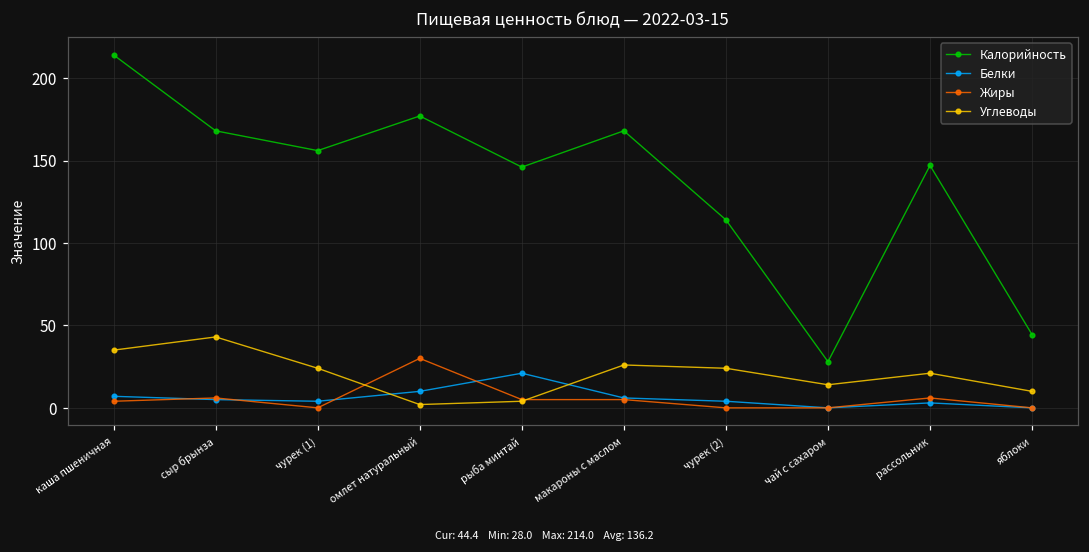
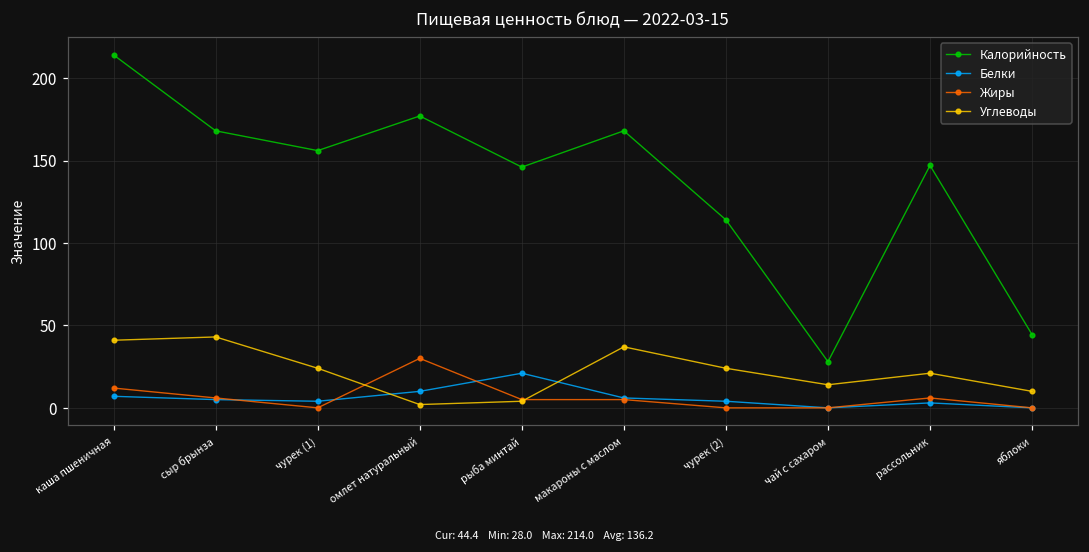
  {
    "Калорийность": {
      "каша пшеничная": 214,
      "сыр брынза": 168,
      "чурек (1)": 156,
      "омлет натуральный": 177,
      "рыба минтай": 146,
      "макароны с маслом": 168,
      "чурек (2)": 114,
      "чай с сахаром": 28,
      "рассольник": 147,
      "яблоки": 44
    },
    "Белки": {
      "каша пшеничная": 7,
      "чурек (1)": 4,
      "омлет натуральный": 10,
      "рыба минтай": 21,
      "чурек (2)": 4,
      "рассольник": 3
    },
    "Жиры": {
-     "каша пшеничная": 4,
+     "каша пшеничная": 12,
      "чурек (1)": 0,
      "омлет натуральный": 30,
      "чурек (2)": 0,
      "рассольник": 6
    },
    "Углеводы": {
-     "каша пшеничная": 35,
+     "каша пшеничная": 41,
      "сыр брынза": 43,
      "чурек (1)": 24,
      "омлет натуральный": 2,
-     "макароны с маслом": 26,
+     "макароны с маслом": 37,
      "чурек (2)": 24,
      "чай с сахаром": 14,
      "рассольник": 21,
      "яблоки": 10
    }
  }
